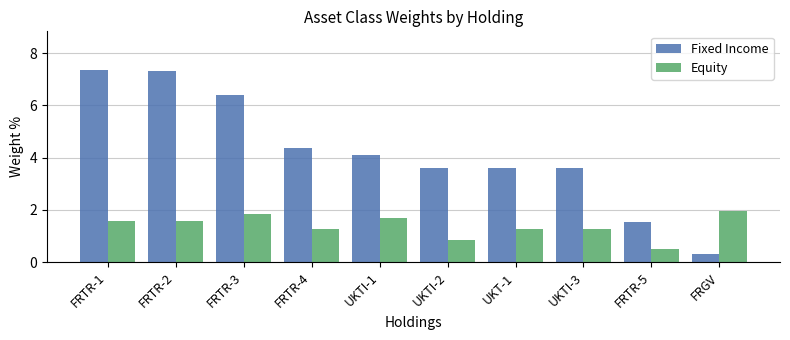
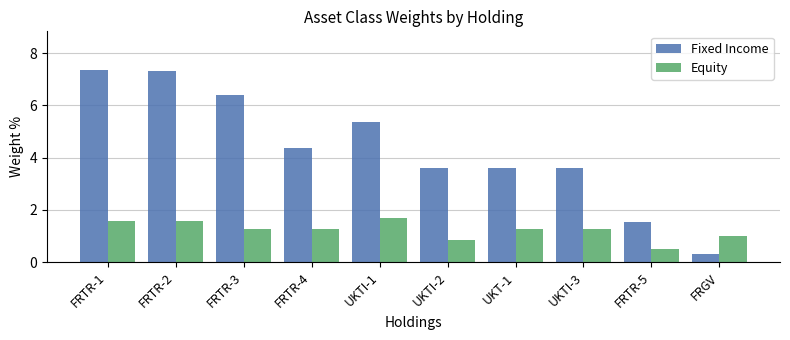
  {
    "Fixed Income": {
      "FRTR-1": 7.4,
      "FRTR-2": 7.3,
      "FRTR-3": 6.4,
      "FRTR-4": 4.4,
-     "UKTI-1": 4.1,
+     "UKTI-1": 5.4,
      "UKTI-2": 3.6,
      "UKT-1": 3.6,
      "UKTI-3": 3.6,
      "FRTR-5": 1.5,
      "FRGV": 0.3
    },
    "Equity": {
      "FRTR-1": 1.6,
      "FRTR-2": 1.6,
-     "FRTR-3": 1.9,
+     "FRTR-3": 1.3,
      "FRTR-4": 1.3,
      "UKTI-1": 1.7,
      "UKTI-2": 0.8,
      "UKT-1": 1.3,
      "UKTI-3": 1.3,
      "FRTR-5": 0.5,
-     "FRGV": 1.9
+     "FRGV": 1.0
    }
  }
